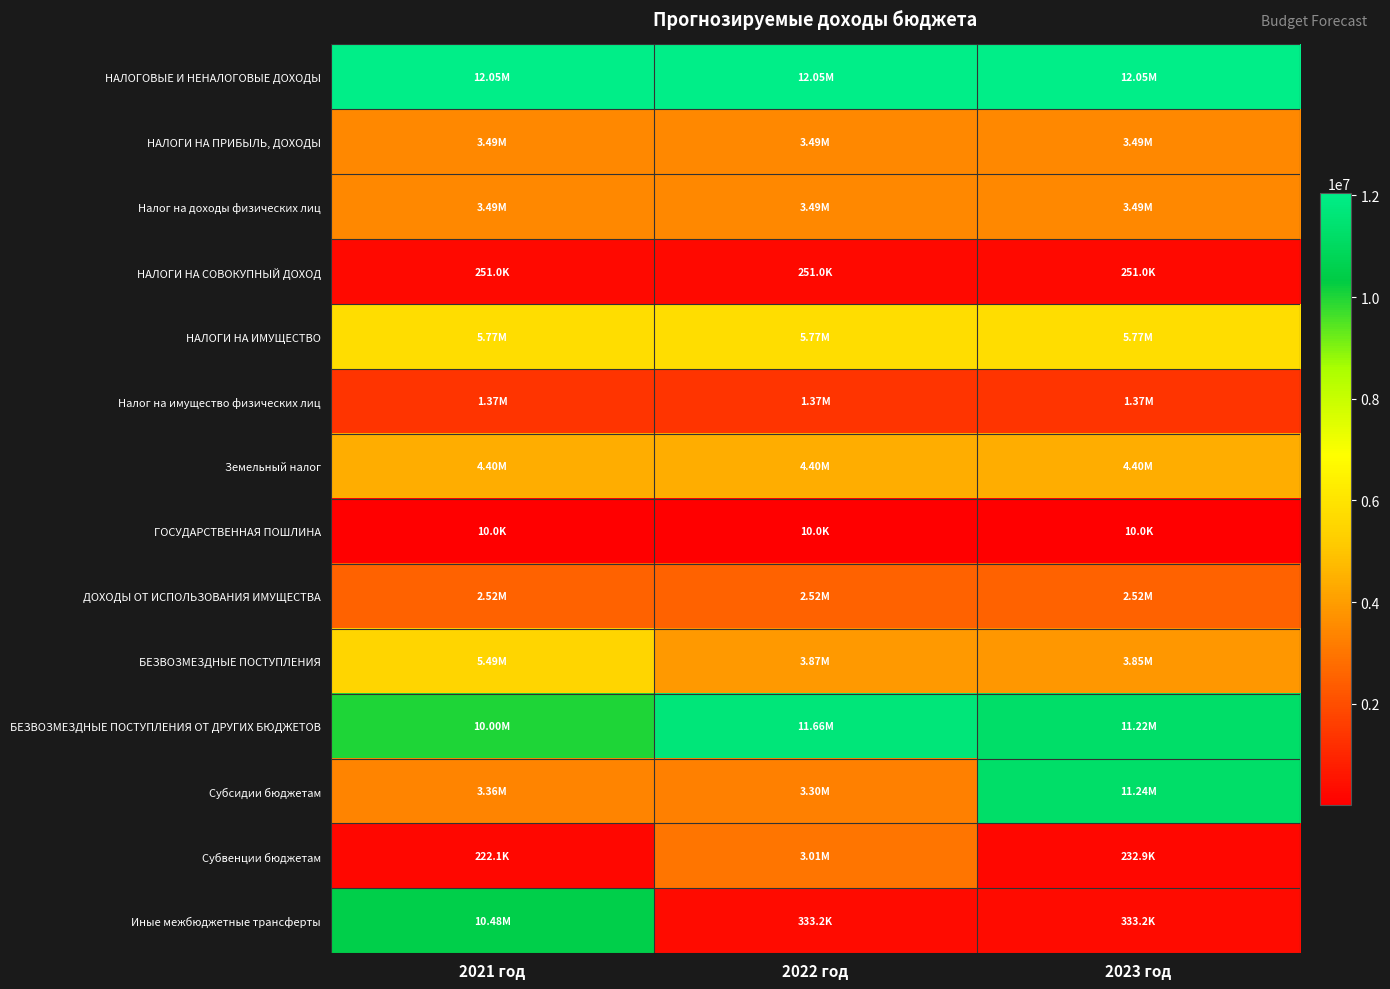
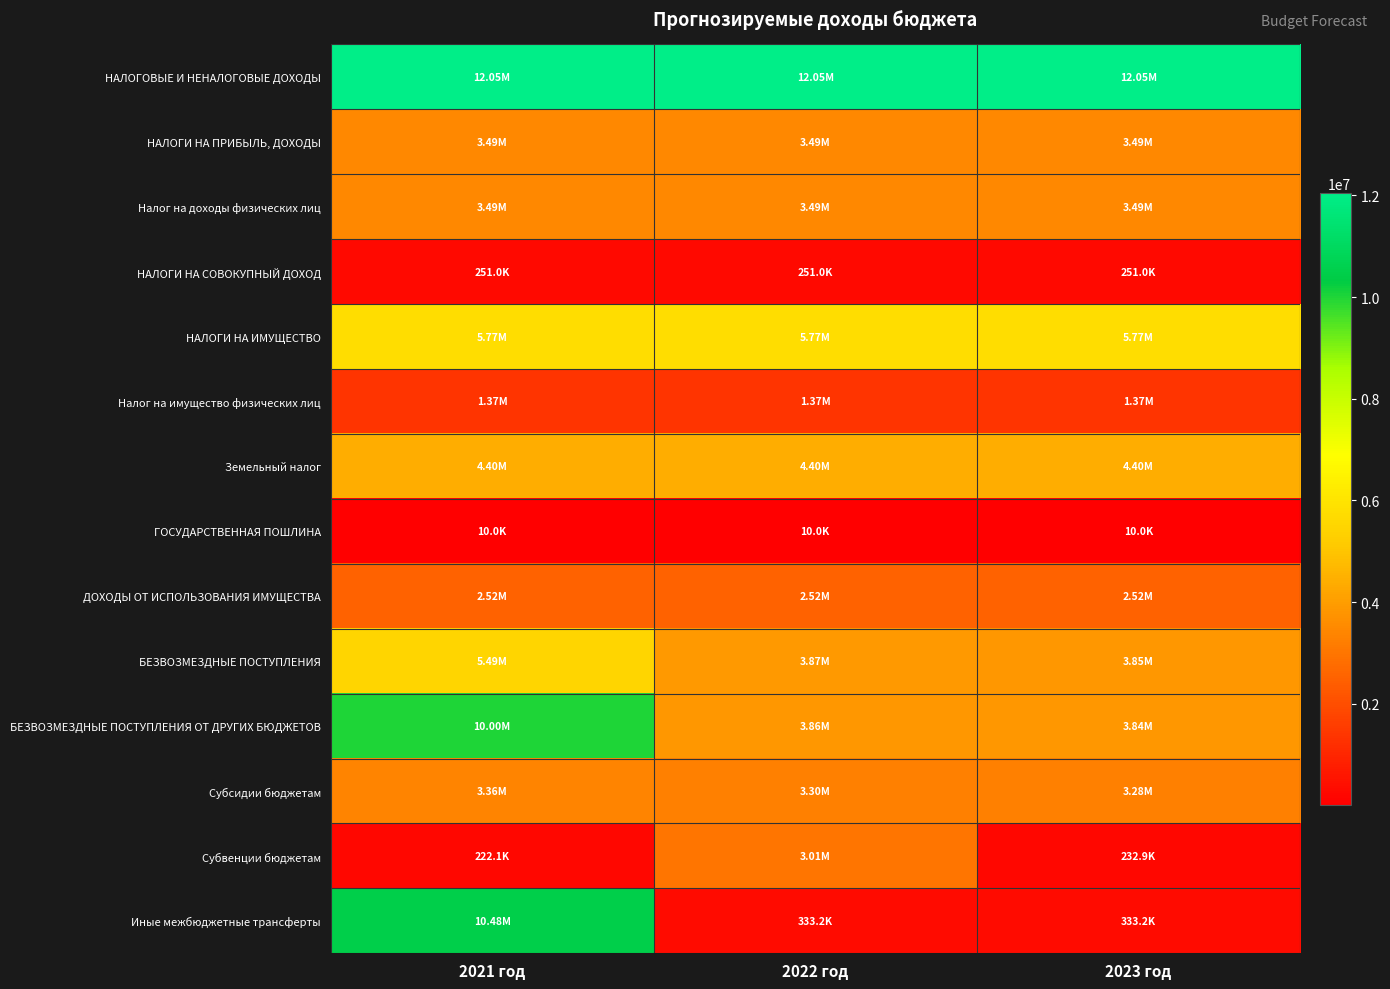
  {
    "НАЛОГОВЫЕ И НЕНАЛОГОВЫЕ ДОХОДЫ": {
      "2021 год": "12.05M",
      "2022 год": "12.05M",
      "2023 год": "12.05M"
    },
    "НАЛОГИ НА ПРИБЫЛЬ, ДОХОДЫ": {
      "2021 год": "3.49M",
      "2022 год": "3.49M",
      "2023 год": "3.49M"
    },
    "Налог на доходы физических лиц": {
      "2021 год": "3.49M",
      "2022 год": "3.49M",
      "2023 год": "3.49M"
    },
    "НАЛОГИ НА СОВОКУПНЫЙ ДОХОД": {
      "2021 год": "251.0K",
      "2022 год": "251.0K",
      "2023 год": "251.0K"
    },
    "НАЛОГИ НА ИМУЩЕСТВО": {
      "2021 год": "5.77M",
      "2022 год": "5.77M",
      "2023 год": "5.77M"
    },
    "Налог на имущество физических лиц": {
      "2021 год": "1.37M",
      "2022 год": "1.37M",
      "2023 год": "1.37M"
    },
    "Земельный налог": {
      "2021 год": "4.40M",
      "2022 год": "4.40M",
      "2023 год": "4.40M"
    },
    "ГОСУДАРСТВЕННАЯ ПОШЛИНА": {
      "2021 год": "10.0K",
      "2022 год": "10.0K",
      "2023 год": "10.0K"
    },
    "ДОХОДЫ ОТ ИСПОЛЬЗОВАНИЯ ИМУЩЕСТВА": {
      "2021 год": "2.52M",
      "2022 год": "2.52M",
      "2023 год": "2.52M"
    },
    "БЕЗВОЗМЕЗДНЫЕ ПОСТУПЛЕНИЯ": {
      "2021 год": "5.49M",
      "2022 год": "3.87M",
      "2023 год": "3.85M"
    },
    "БЕЗВОЗМЕЗДНЫЕ ПОСТУПЛЕНИЯ ОТ ДРУГИХ БЮДЖЕТОВ": {
      "2021 год": "10.00M",
-     "2022 год": "11.66M",
-     "2023 год": "11.22M"
+     "2022 год": "3.86M",
+     "2023 год": "3.84M"
    },
    "Субсидии бюджетам": {
      "2021 год": "3.36M",
      "2022 год": "3.30M",
-     "2023 год": "11.24M"
+     "2023 год": "3.28M"
    },
    "Субвенции бюджетам": {
      "2021 год": "222.1K",
      "2022 год": "3.01M",
      "2023 год": "232.9K"
    },
    "Иные межбюджетные трансферты": {
      "2021 год": "10.48M",
      "2022 год": "333.2K",
      "2023 год": "333.2K"
    }
  }
